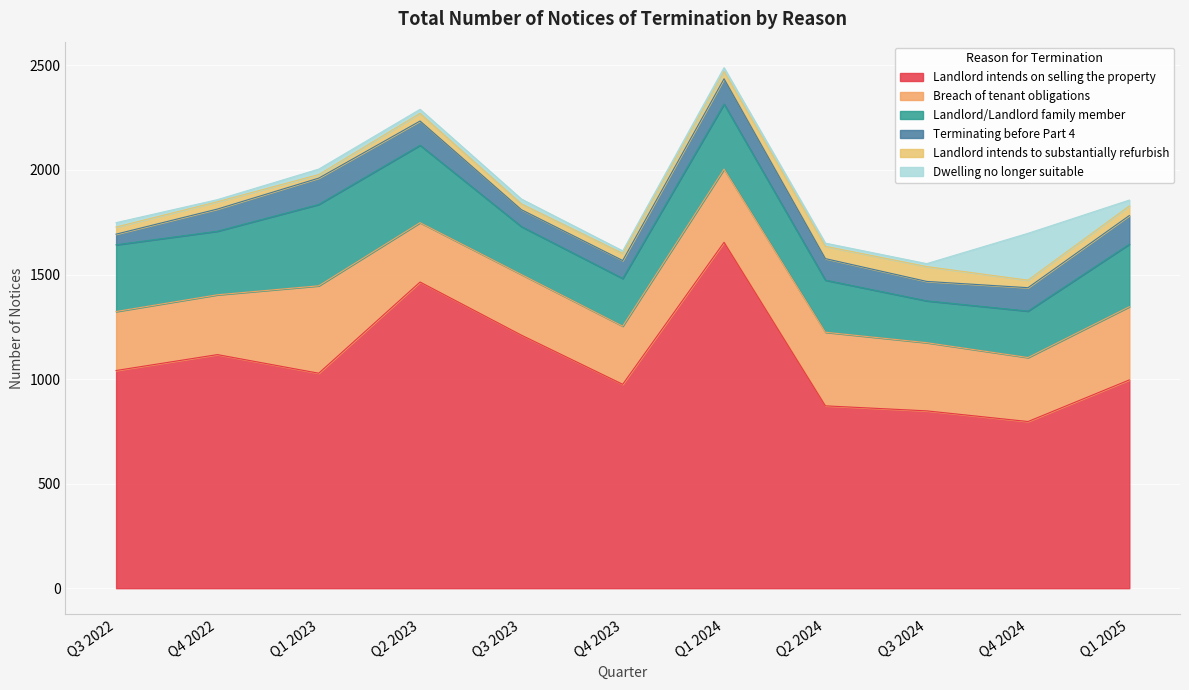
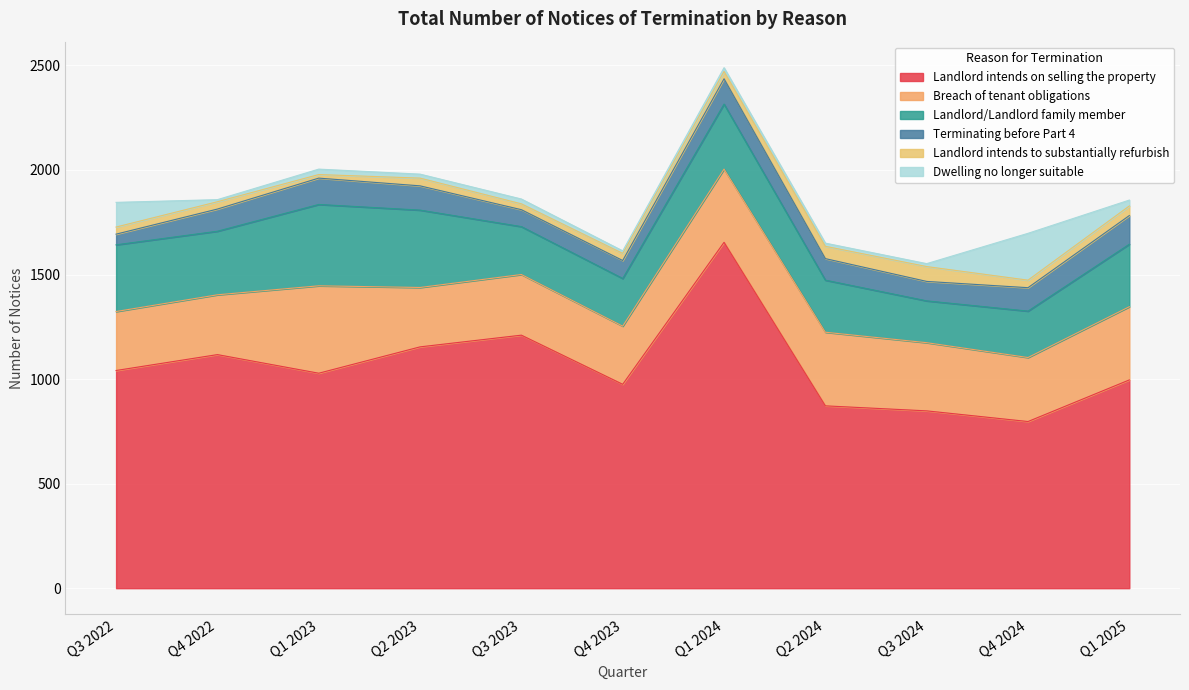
  {
    "Landlord intends on selling the property": {
      "Q3 2022": 1040,
      "Q4 2022": 1120,
      "Q1 2023": 1030,
-     "Q2 2023": 1460,
+     "Q2 2023": 1150,
      "Q3 2023": 1210,
      "Q4 2023": 980,
      "Q1 2024": 1650,
      "Q2 2024": 870,
      "Q3 2024": 850,
      "Q4 2024": 800,
      "Q1 2025": 1000
    },
    "Dwelling no longer suitable": {
-     "Q3 2022": 20,
+     "Q3 2022": 120,
      "Q1 2023": 30,
      "Q2 2023": 20,
      "Q3 2023": 20,
      "Q1 2024": 20,
      "Q2 2024": 20,
      "Q3 2024": 10,
      "Q4 2024": 220,
      "Q1 2025": 30
    }
  }
